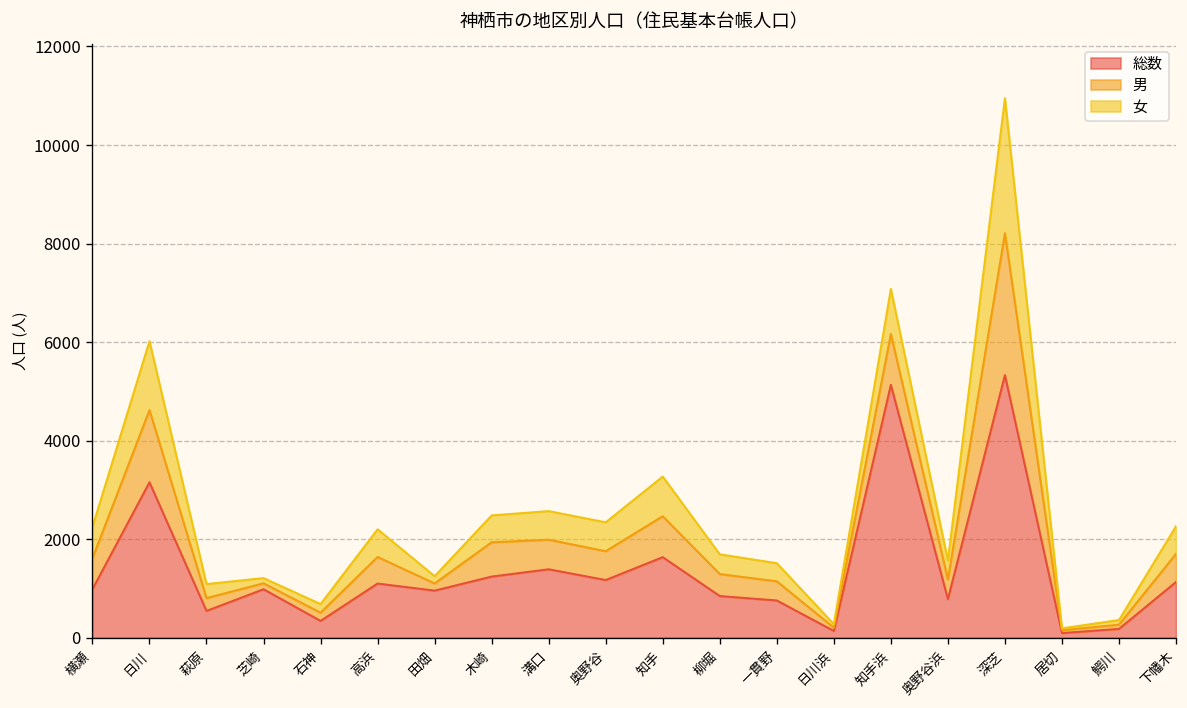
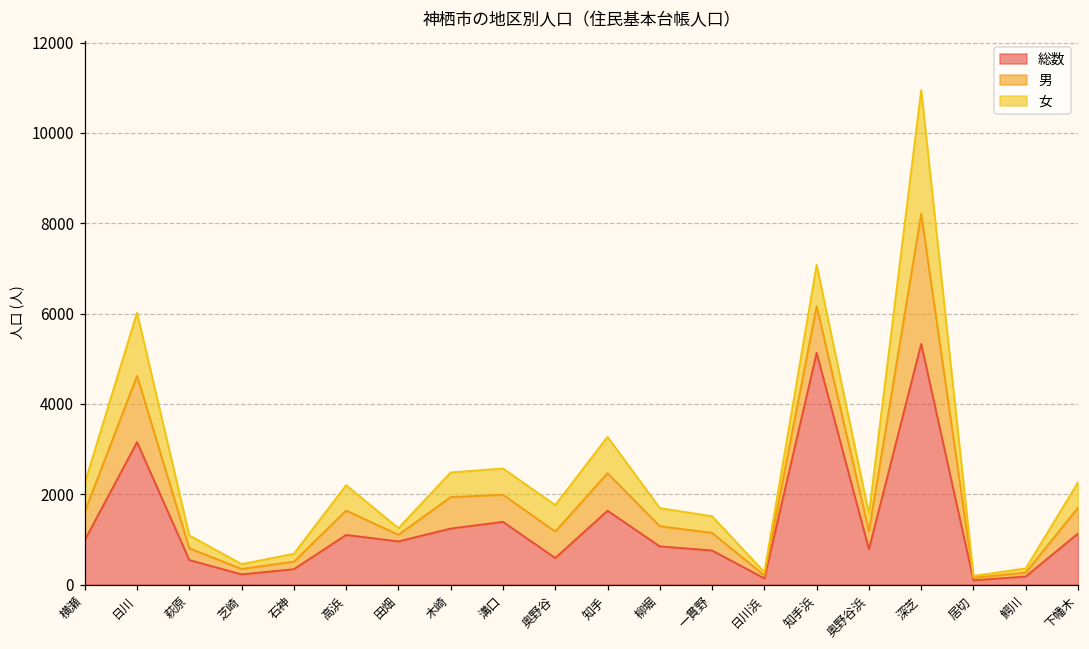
  {
    "総数": {
      "横瀬": 1000,
      "日川": 3200,
      "萩原": 500,
-     "芝崎": 1000,
+     "芝崎": 200,
      "石神": 300,
      "高浜": 1100,
      "田畑": 1000,
      "木崎": 1200,
      "溝口": 1400,
-     "奥野谷": 1200,
+     "奥野谷": 600,
      "知手": 1600,
      "柳堀": 800,
      "一貫野": 800,
      "日川浜": 100,
      "知手浜": 5100,
      "奥野谷浜": 800,
      "深芝": 5300,
      "鰐川": 200,
      "下幡木": 1100
    }
  }
